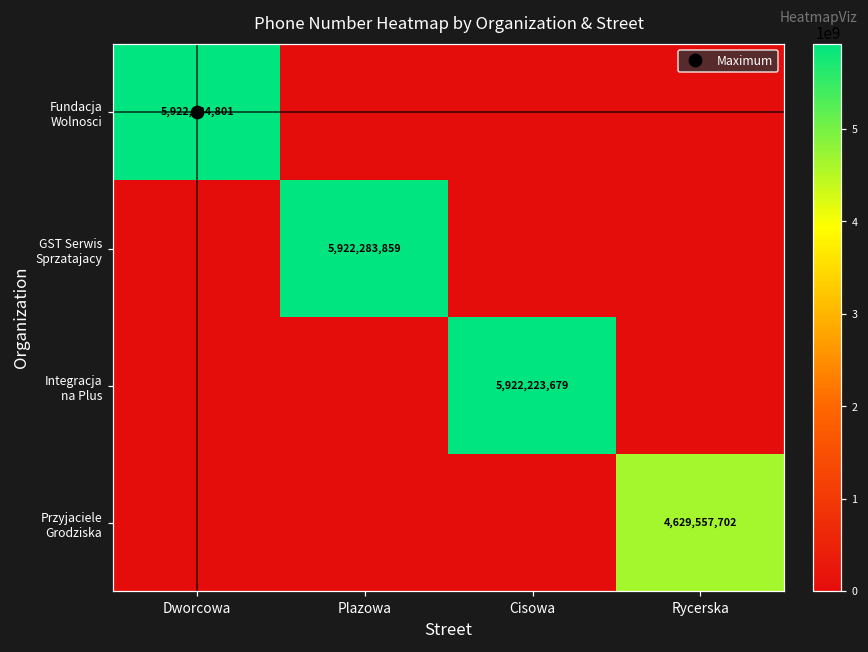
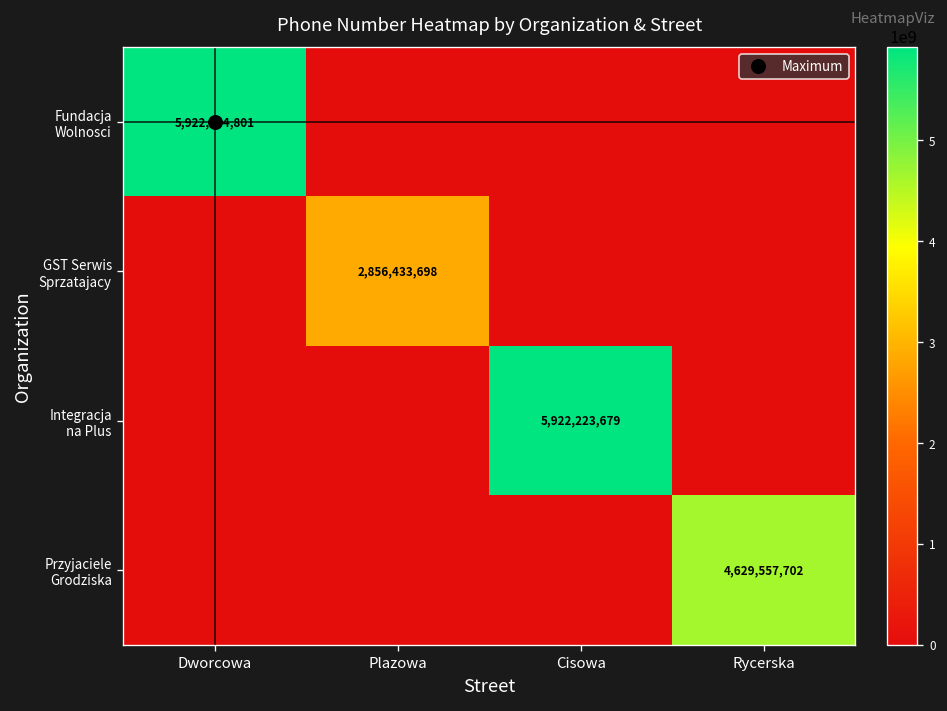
  {
    "GST Serwis Sprzatajacy": {
-     "Plazowa": "5,922,283,859"
+     "Plazowa": "2,856,433,698"
    },
    "Integracja na Plus": {
      "Cisowa": "5,922,223,679"
    },
    "Przyjaciele Grodziska": {
      "Rycerska": "4,629,557,702"
    }
  }
